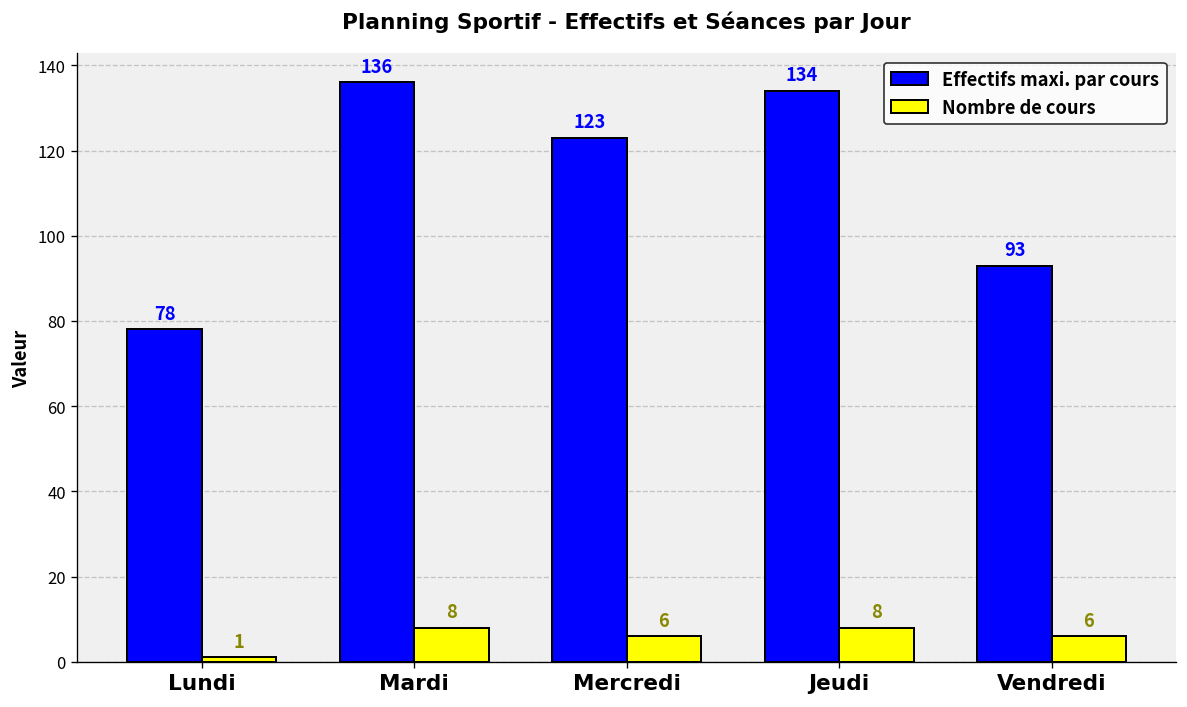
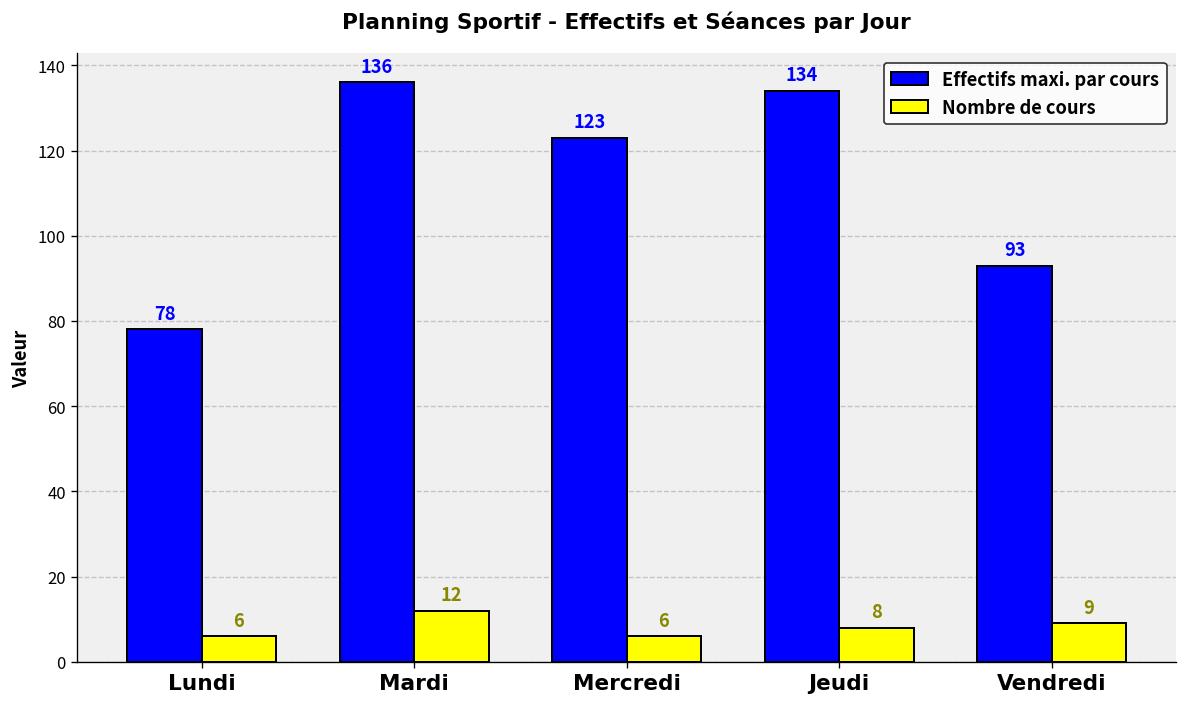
  {
    "Effectifs maxi. par cours": {
      "Lundi": 78,
      "Mardi": 136,
      "Mercredi": 123,
      "Jeudi": 134,
      "Vendredi": 93
    },
    "Nombre de cours": {
-     "Lundi": 1,
-     "Mardi": 8,
+     "Lundi": 6,
+     "Mardi": 12,
      "Mercredi": 6,
      "Jeudi": 8,
-     "Vendredi": 6
+     "Vendredi": 9
    }
  }
